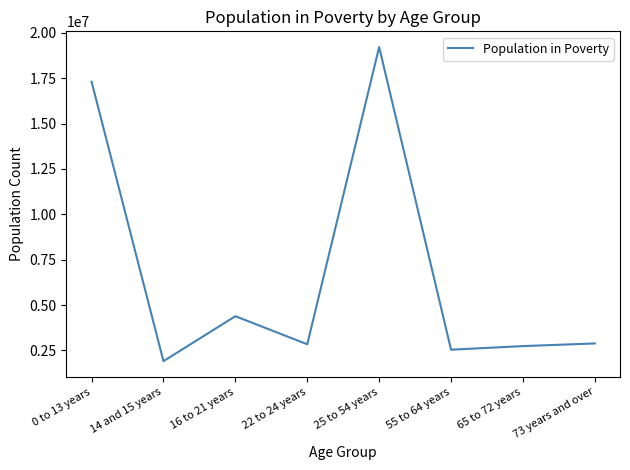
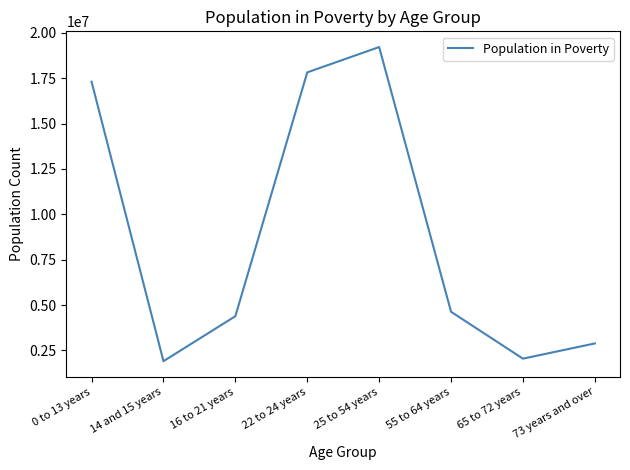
  {
    "0 to 13 years": 17300000,
    "14 and 15 years": 1900000,
    "16 to 21 years": 4400000,
-   "22 to 24 years": 2800000,
+   "22 to 24 years": 17800000,
    "25 to 54 years": 19200000,
-   "55 to 64 years": 2500000,
-   "65 to 72 years": 2700000,
+   "55 to 64 years": 4600000,
+   "65 to 72 years": 2000000,
    "73 years and over": 2900000
  }
